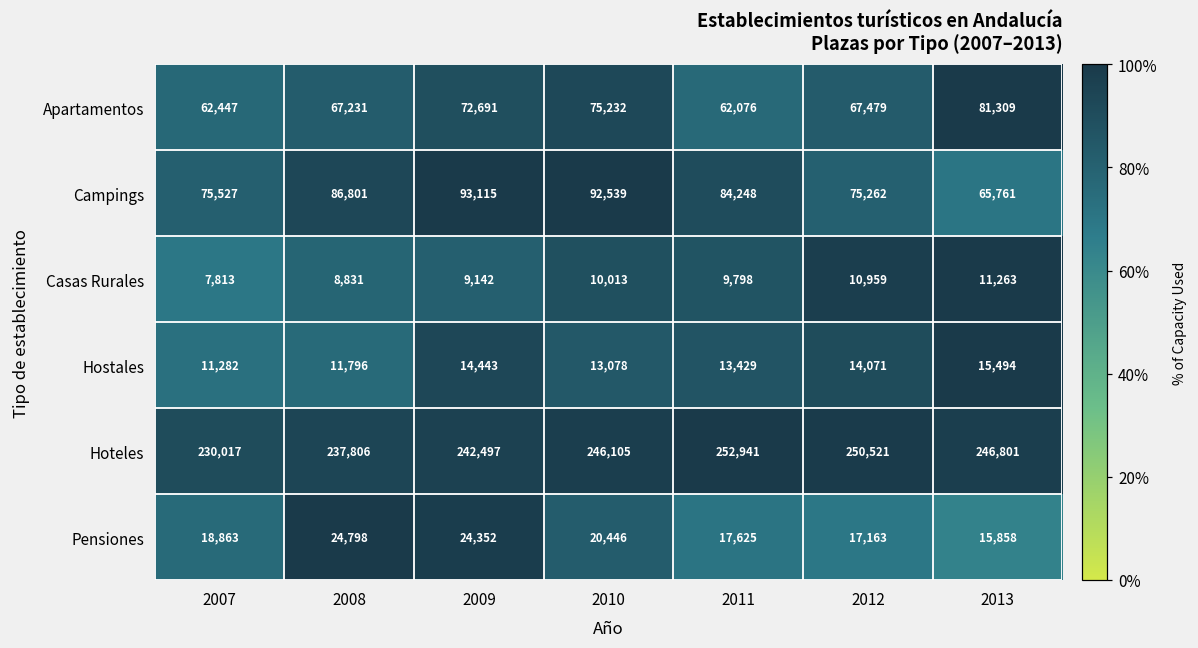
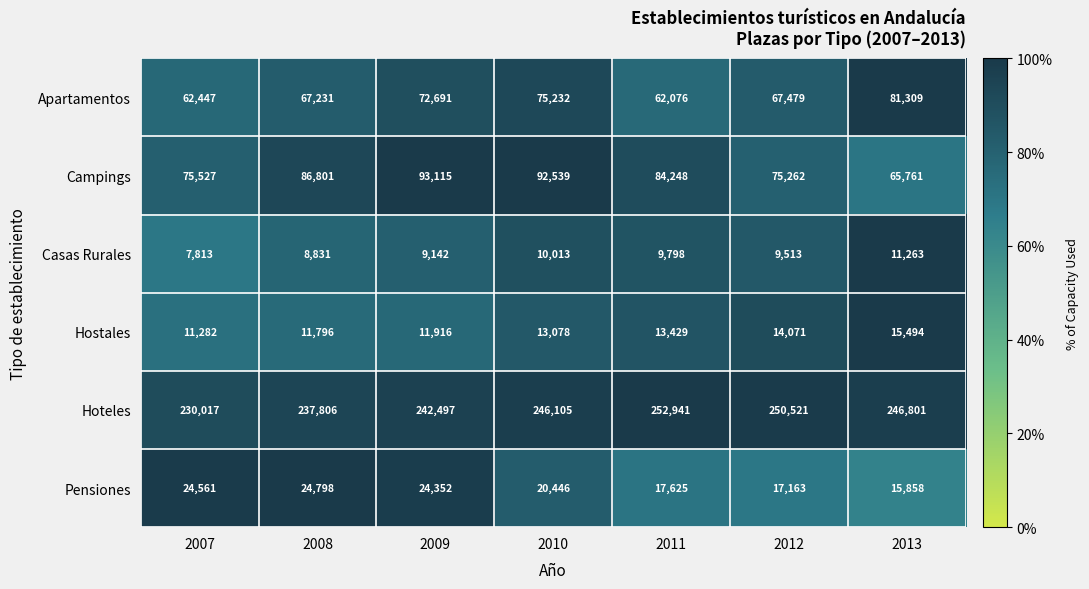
  {
    "Apartamentos": {
      "2007": "62,447",
      "2008": "67,231",
      "2009": "72,691",
      "2010": "75,232",
      "2011": "62,076",
      "2012": "67,479",
      "2013": "81,309"
    },
    "Campings": {
      "2007": "75,527",
      "2008": "86,801",
      "2009": "93,115",
      "2010": "92,539",
      "2011": "84,248",
      "2012": "75,262",
      "2013": "65,761"
    },
    "Casas Rurales": {
      "2007": "7,813",
      "2008": "8,831",
      "2009": "9,142",
      "2010": "10,013",
      "2011": "9,798",
-     "2012": "10,959",
+     "2012": "9,513",
      "2013": "11,263"
    },
    "Hostales": {
      "2007": "11,282",
      "2008": "11,796",
-     "2009": "14,443",
+     "2009": "11,916",
      "2010": "13,078",
      "2011": "13,429",
      "2012": "14,071",
      "2013": "15,494"
    },
    "Hoteles": {
      "2007": "230,017",
      "2008": "237,806",
      "2009": "242,497",
      "2010": "246,105",
      "2011": "252,941",
      "2012": "250,521",
      "2013": "246,801"
    },
    "Pensiones": {
-     "2007": "18,863",
+     "2007": "24,561",
      "2008": "24,798",
      "2009": "24,352",
      "2010": "20,446",
      "2011": "17,625",
      "2012": "17,163",
      "2013": "15,858"
    }
  }
